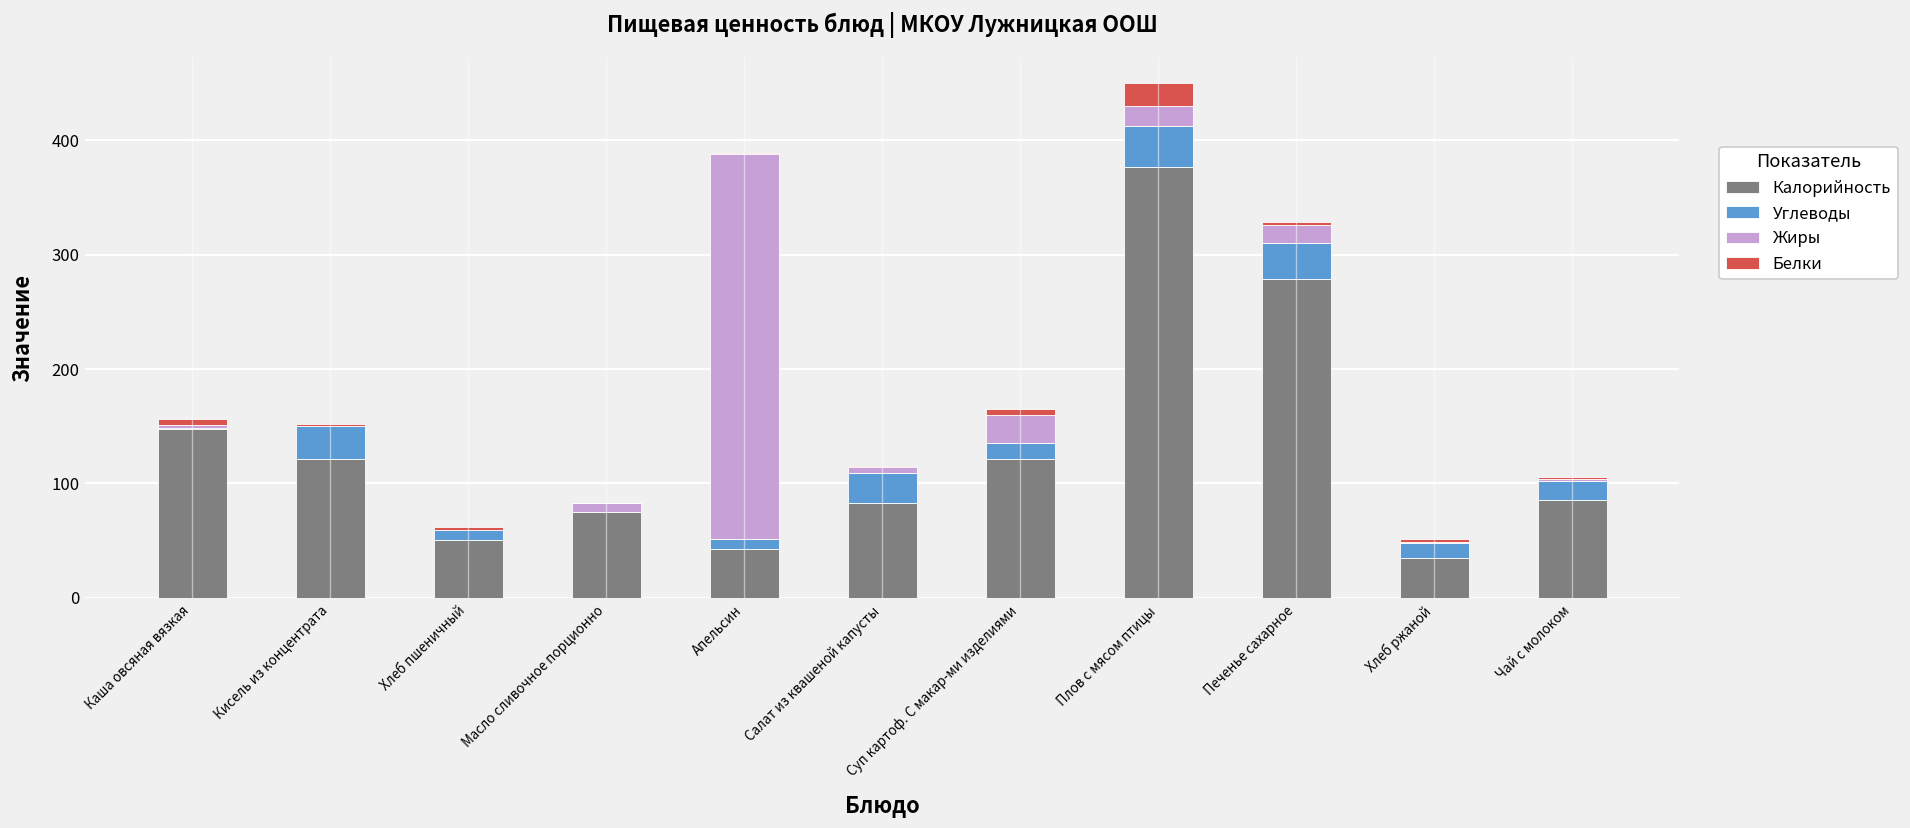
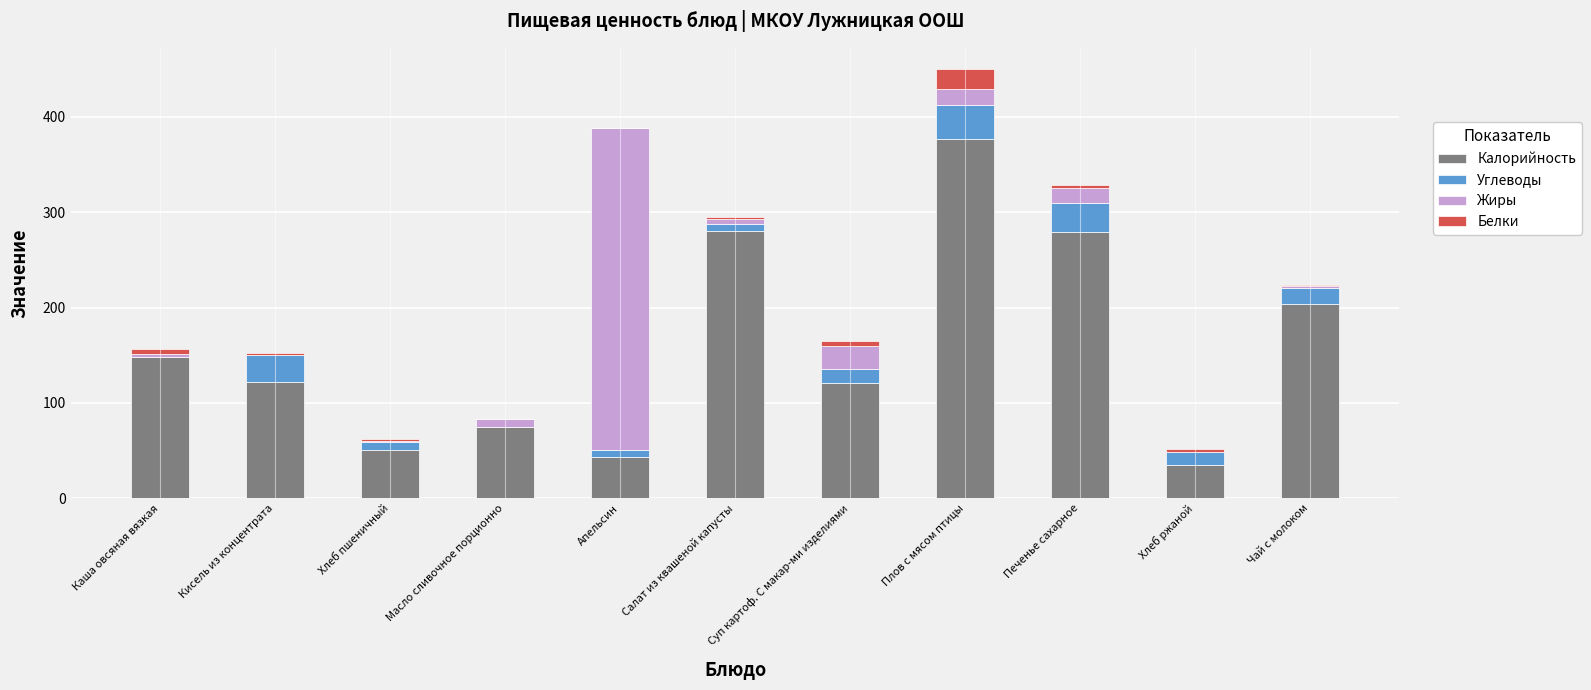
  {
    "Калорийность": {
      "Каша овсяная вязкая": 150,
      "Кисель из концентрата": 120,
      "Хлеб пшеничный": 50,
      "Масло сливочное порционно": 80,
      "Апельсин": 40,
-     "Салат из квашеной капусты": 80,
+     "Салат из квашеной капусты": 280,
      "Суп картоф. С макар-ми изделиями": 120,
      "Плов с мясом птицы": 380,
      "Печенье сахарное": 280,
      "Хлеб ржаной": 30,
-     "Чай с молоком": 90
+     "Чай с молоком": 200
    },
    "Углеводы": {
      "Кисель из концентрата": 30,
      "Хлеб пшеничный": 10,
      "Апельсин": 10,
-     "Салат из квашеной капусты": 30,
+     "Салат из квашеной капусты": 10,
      "Суп картоф. С макар-ми изделиями": 10,
      "Плов с мясом птицы": 40,
      "Печенье сахарное": 30,
      "Хлеб ржаной": 10,
      "Чай с молоком": 20
    },
    "Жиры": {
      "Каша овсяная вязкая": 0,
      "Кисель из концентрата": 0,
      "Масло сливочное порционно": 10,
      "Апельсин": 340,
      "Салат из квашеной капусты": 0,
      "Суп картоф. С макар-ми изделиями": 20,
      "Плов с мясом птицы": 20,
      "Печенье сахарное": 20
    },
    "Белки": {
      "Каша овсяная вязкая": 10,
      "Хлеб пшеничный": 0,
      "Масло сливочное порционно": 0,
      "Суп картоф. С макар-ми изделиями": 10,
      "Плов с мясом птицы": 20,
      "Печенье сахарное": 0,
      "Хлеб ржаной": 0
    }
  }
